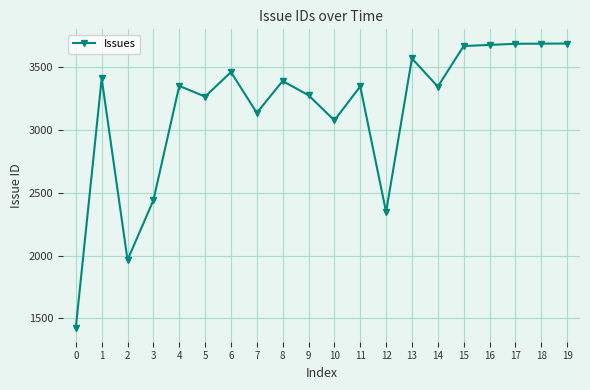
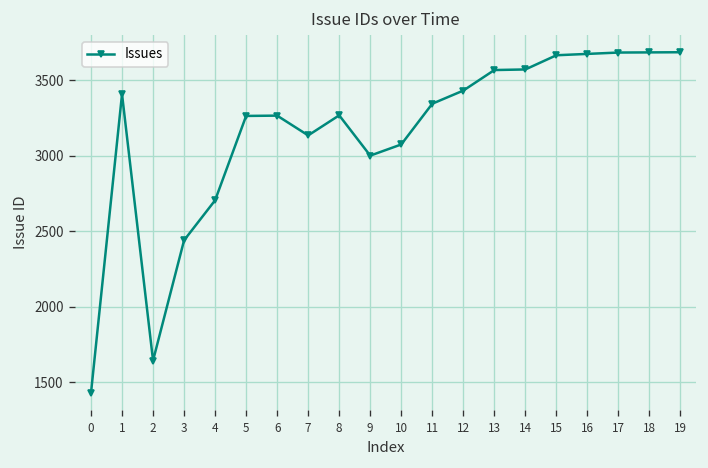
  {
    "0": 1430,
    "1": 3410,
-   "2": 1970,
+   "2": 1640,
    "3": 2440,
-   "4": 3350,
+   "4": 2710,
    "5": 3260,
-   "6": 3460,
+   "6": 3270,
    "7": 3140,
-   "8": 3390,
-   "9": 3280,
+   "8": 3270,
+   "9": 3000,
    "10": 3080,
    "11": 3350,
-   "12": 2350,
+   "12": 3430,
    "13": 3570,
-   "14": 3340,
+   "14": 3570,
    "15": 3670,
    "16": 3680,
    "17": 3680,
    "18": 3690,
    "19": 3690
  }
